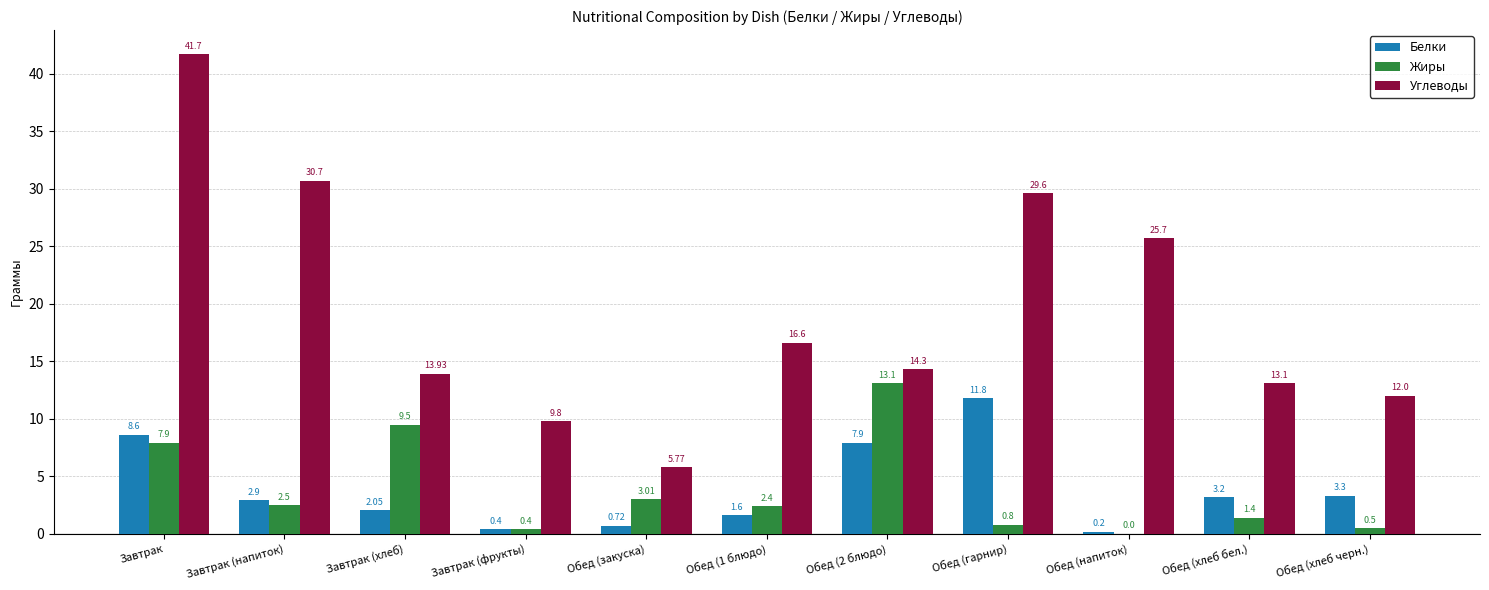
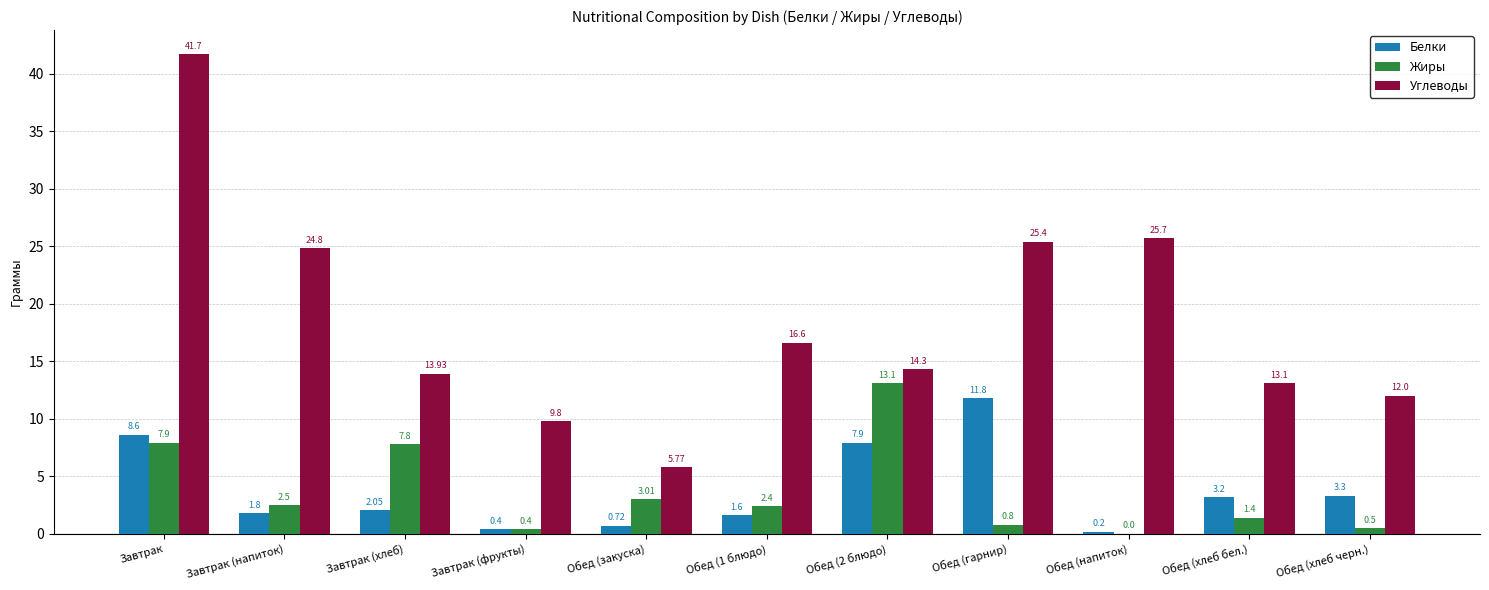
  {
    "Белки": {
      "Завтрак": 8.6,
-     "Завтрак (напиток)": 2.9,
+     "Завтрак (напиток)": 1.8,
      "Завтрак (хлеб)": 2.05,
      "Завтрак (фрукты)": 0.4,
      "Обед (закуска)": 0.72,
      "Обед (1 блюдо)": 1.6,
      "Обед (2 блюдо)": 7.9,
      "Обед (гарнир)": 11.8,
      "Обед (напиток)": 0.2,
      "Обед (хлеб бел.)": 3.2,
      "Обед (хлеб черн.)": 3.3
    },
    "Жиры": {
      "Завтрак": 7.9,
      "Завтрак (напиток)": 2.5,
-     "Завтрак (хлеб)": 9.5,
+     "Завтрак (хлеб)": 7.8,
      "Завтрак (фрукты)": 0.4,
      "Обед (закуска)": 3.01,
      "Обед (1 блюдо)": 2.4,
      "Обед (2 блюдо)": 13.1,
      "Обед (гарнир)": 0.8,
      "Обед (напиток)": 0.0,
      "Обед (хлеб бел.)": 1.4,
      "Обед (хлеб черн.)": 0.5
    },
    "Углеводы": {
      "Завтрак": 41.7,
-     "Завтрак (напиток)": 30.7,
+     "Завтрак (напиток)": 24.8,
      "Завтрак (хлеб)": 13.93,
      "Завтрак (фрукты)": 9.8,
      "Обед (закуска)": 5.77,
      "Обед (1 блюдо)": 16.6,
      "Обед (2 блюдо)": 14.3,
-     "Обед (гарнир)": 29.6,
+     "Обед (гарнир)": 25.4,
      "Обед (напиток)": 25.7,
      "Обед (хлеб бел.)": 13.1,
      "Обед (хлеб черн.)": 12.0
    }
  }
